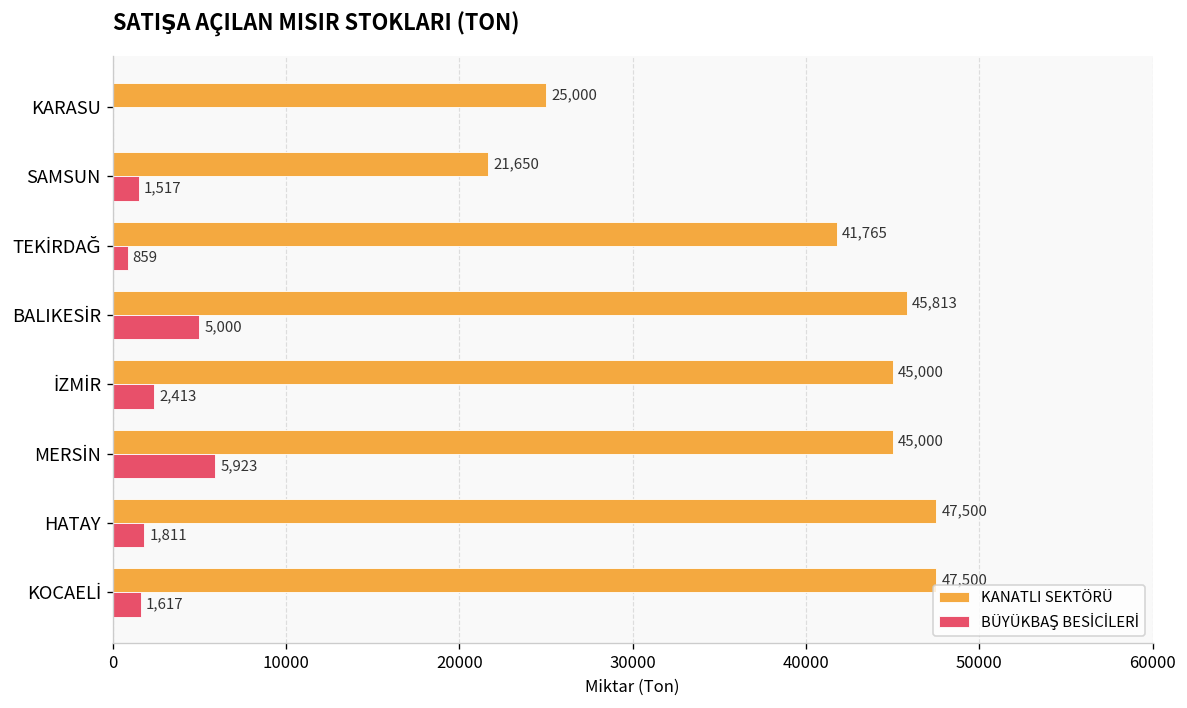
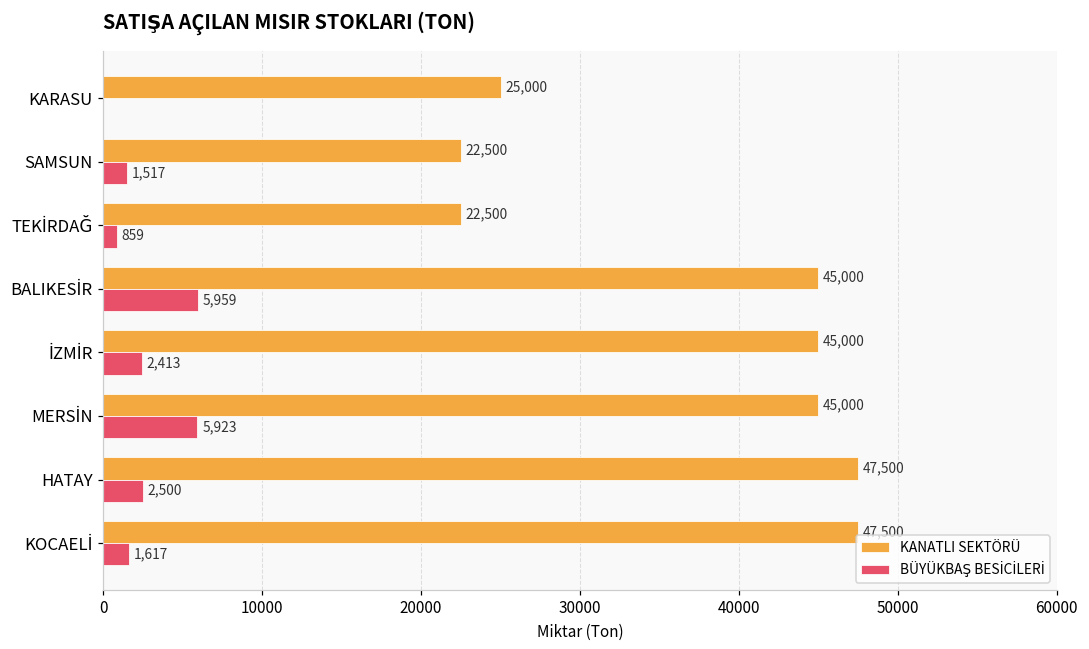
  {
    "KANATLI SEKTÖRÜ": {
      "KARASU": "25,000",
-     "SAMSUN": "21,650",
-     "TEKİRDAĞ": "41,765",
-     "BALIKESİR": "45,813",
+     "SAMSUN": "22,500",
+     "TEKİRDAĞ": "22,500",
+     "BALIKESİR": "45,000",
      "İZMİR": "45,000",
      "MERSİN": "45,000",
      "HATAY": "47,500"
    },
    "BÜYÜKBAŞ BESİCİLERİ": {
      "SAMSUN": "1,517",
      "TEKİRDAĞ": "859",
-     "BALIKESİR": "5,000",
+     "BALIKESİR": "5,959",
      "İZMİR": "2,413",
      "MERSİN": "5,923",
-     "HATAY": "1,811",
+     "HATAY": "2,500",
      "KOCAELİ": "1,617"
    }
  }
